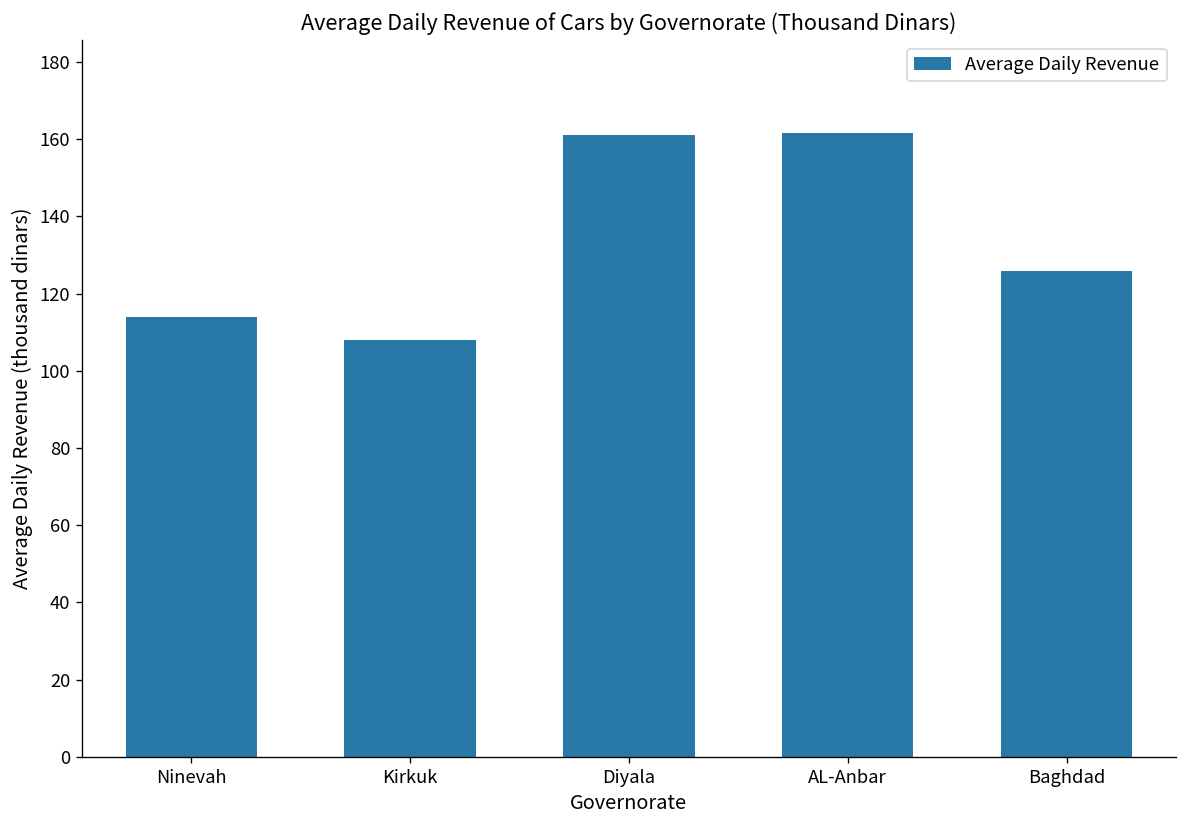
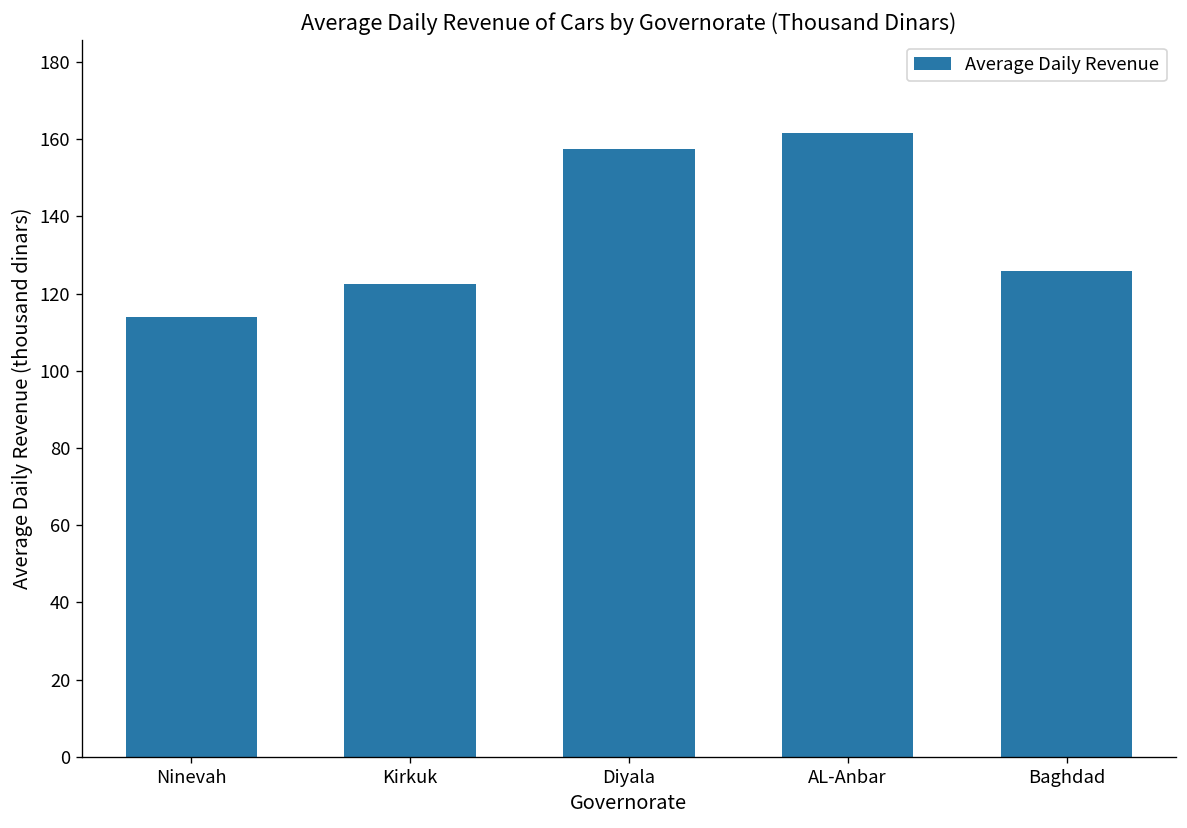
  {
    "Ninevah": 114,
-   "Kirkuk": 108,
-   "Diyala": 161,
+   "Kirkuk": 123,
+   "Diyala": 158,
    "AL-Anbar": 162,
    "Baghdad": 126
  }
